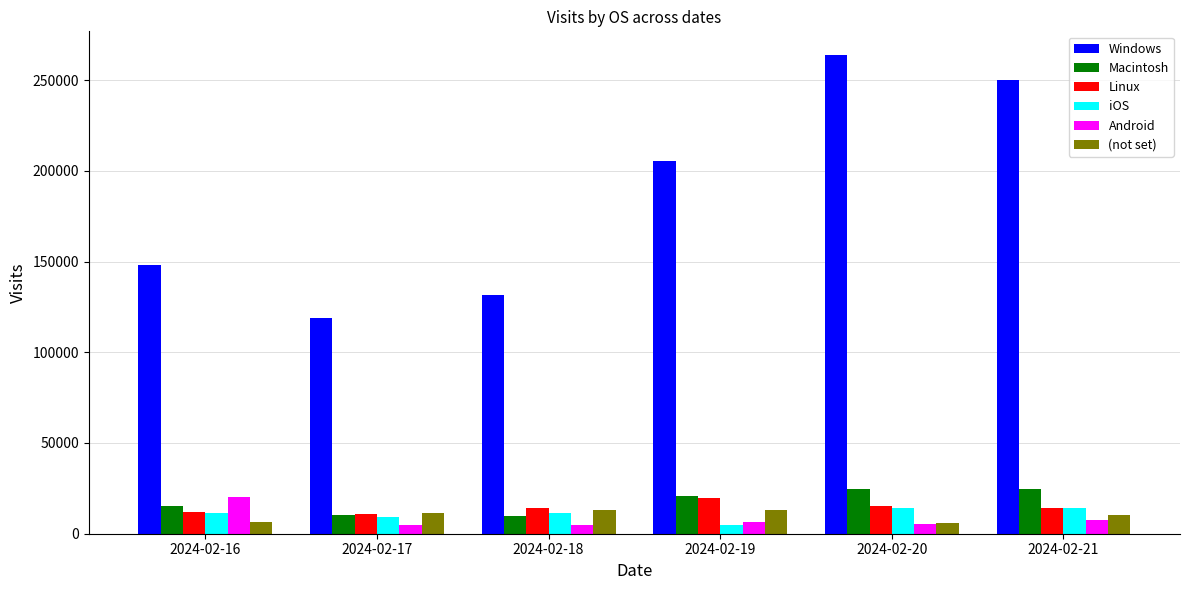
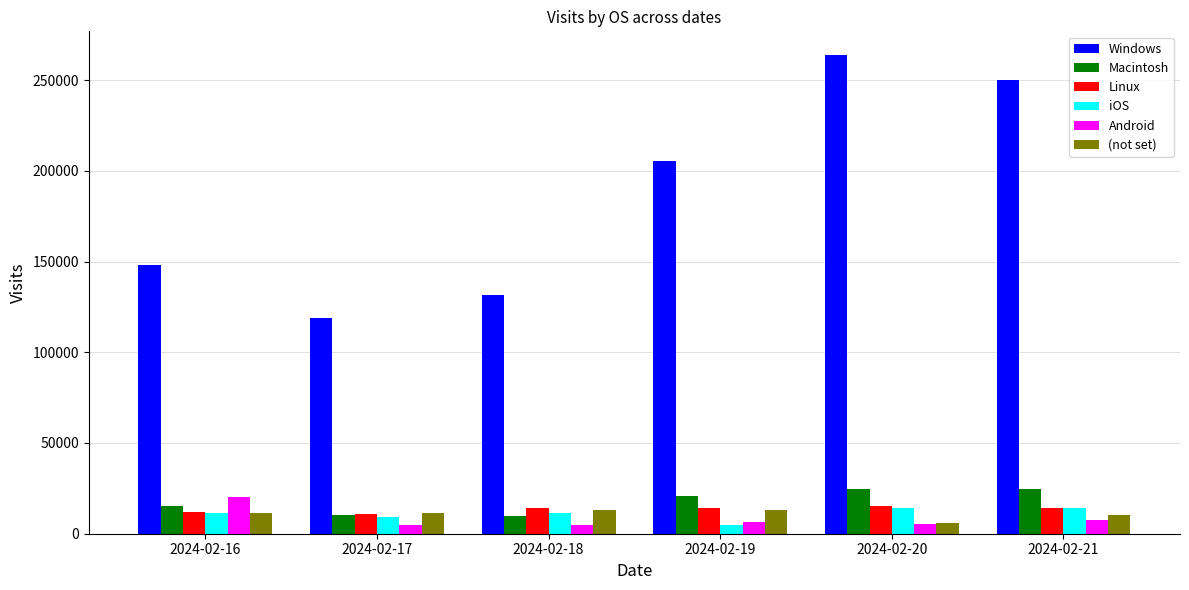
  {
    "Windows": {
      "2024-02-16": 148000,
      "2024-02-17": 119000,
      "2024-02-18": 132000,
      "2024-02-19": 206000,
      "2024-02-20": 264000,
      "2024-02-21": 250000
    },
    "Macintosh": {
      "2024-02-16": 15000,
      "2024-02-17": 10000,
      "2024-02-18": 10000,
      "2024-02-19": 21000,
      "2024-02-20": 25000,
      "2024-02-21": 25000
    },
    "Linux": {
      "2024-02-16": 12000,
      "2024-02-17": 11000,
      "2024-02-18": 14000,
-     "2024-02-19": 20000,
+     "2024-02-19": 14000,
      "2024-02-20": 15000,
      "2024-02-21": 14000
    },
    "iOS": {
      "2024-02-16": 11000,
      "2024-02-17": 9000,
      "2024-02-18": 11000,
      "2024-02-19": 5000,
      "2024-02-20": 14000,
      "2024-02-21": 14000
    },
    "Android": {
      "2024-02-16": 20000,
      "2024-02-17": 5000,
      "2024-02-18": 5000,
      "2024-02-19": 6000,
      "2024-02-20": 5000,
      "2024-02-21": 8000
    },
    "(not set)": {
-     "2024-02-16": 7000,
+     "2024-02-16": 11000,
      "2024-02-17": 11000,
      "2024-02-18": 13000,
      "2024-02-19": 13000,
      "2024-02-20": 6000,
      "2024-02-21": 11000
    }
  }
